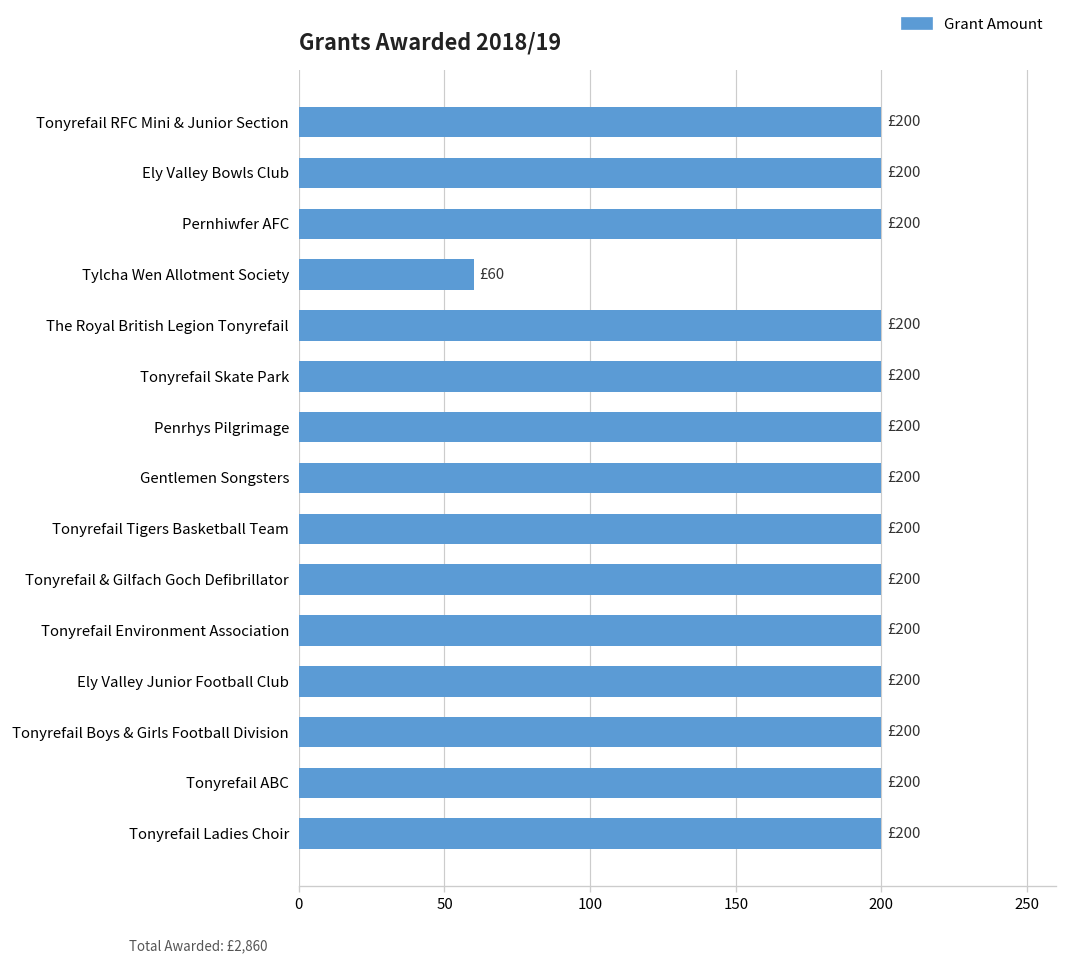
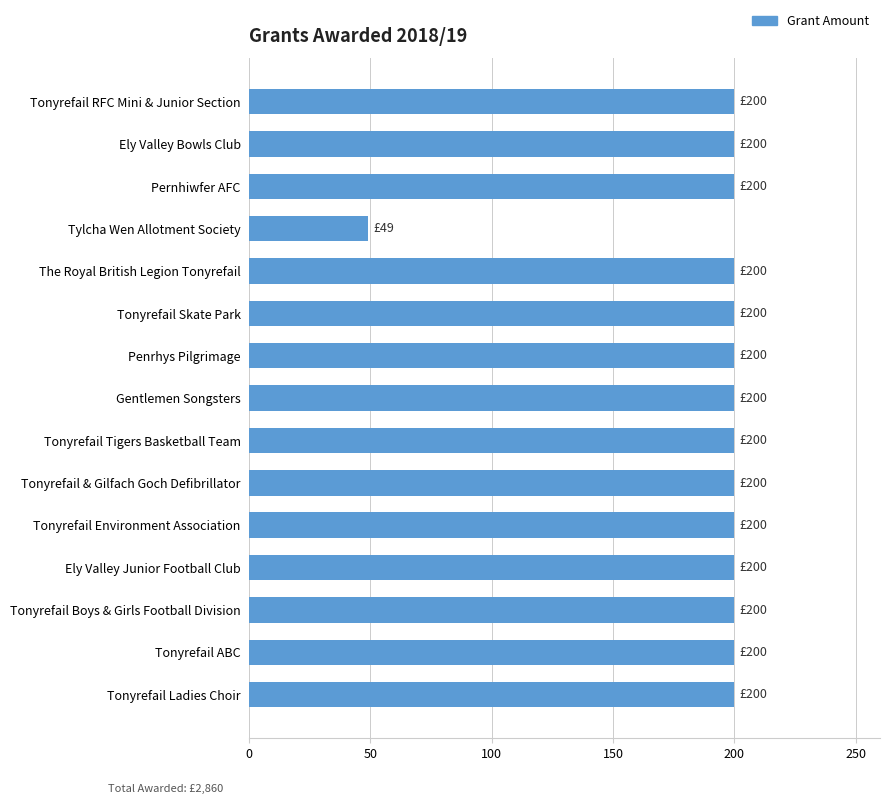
  {
    "Tonyrefail RFC Mini & Junior Section": "£200",
    "Ely Valley Bowls Club": "£200",
    "Pernhiwfer AFC": "£200",
-   "Tylcha Wen Allotment Society": "£60",
+   "Tylcha Wen Allotment Society": "£49",
    "The Royal British Legion Tonyrefail": "£200",
    "Tonyrefail Skate Park": "£200",
    "Penrhys Pilgrimage": "£200",
    "Gentlemen Songsters": "£200",
    "Tonyrefail Tigers Basketball Team": "£200",
    "Tonyrefail & Gilfach Goch Defibrillator": "£200",
    "Tonyrefail Environment Association": "£200",
    "Ely Valley Junior Football Club": "£200",
    "Tonyrefail Boys & Girls Football Division": "£200",
    "Tonyrefail ABC": "£200",
    "Tonyrefail Ladies Choir": "£200"
  }
